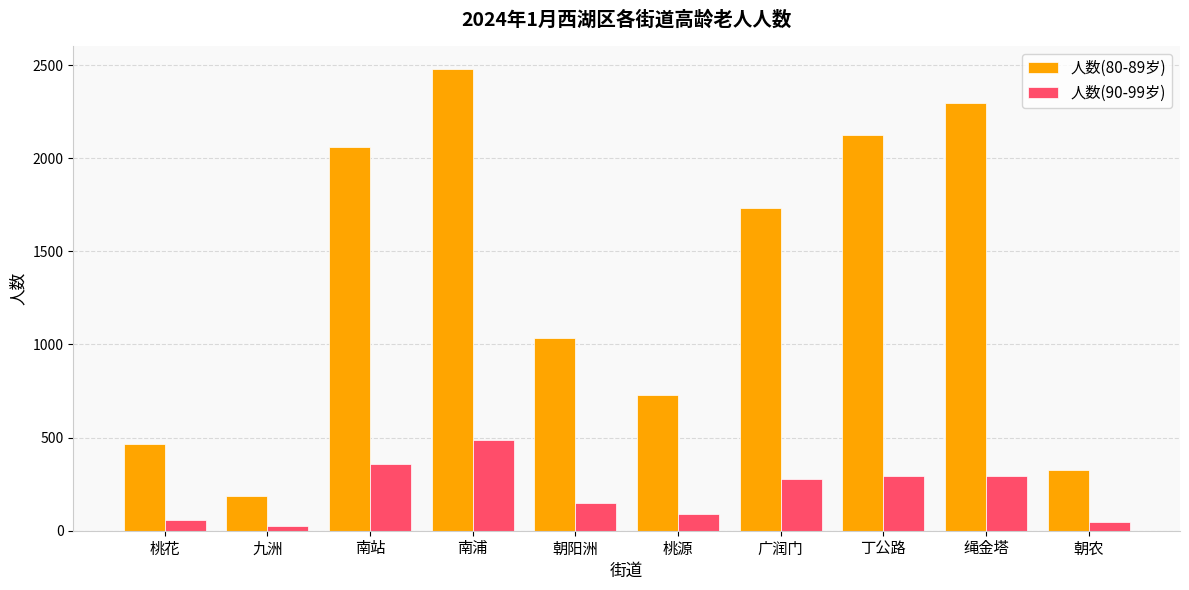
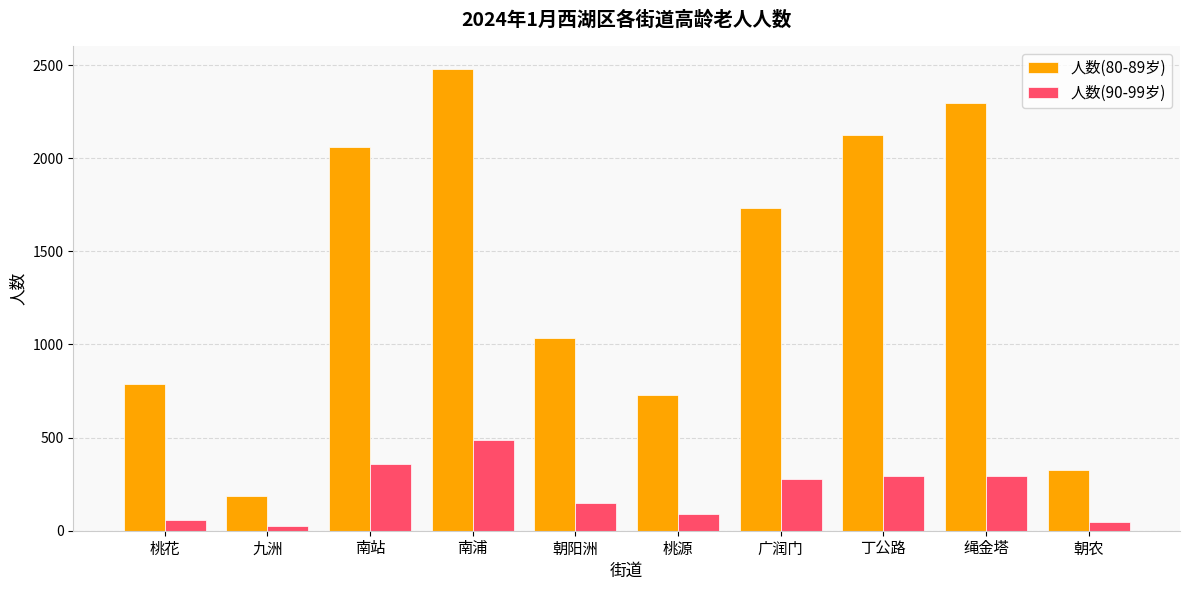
  {
    "人数(80-89岁)": {
-     "桃花": 470,
+     "桃花": 790,
      "九洲": 190,
      "南站": 2060,
      "南浦": 2480,
      "朝阳洲": 1040,
      "桃源": 730,
      "广润门": 1730,
      "丁公路": 2120,
      "绳金塔": 2300,
      "朝农": 330
    },
    "人数(90-99岁)": {
      "桃花": 60,
      "九洲": 30,
      "南站": 360,
      "南浦": 490,
      "朝阳洲": 150,
      "桃源": 90,
      "广润门": 280,
      "丁公路": 300,
      "绳金塔": 290,
      "朝农": 50
    }
  }
